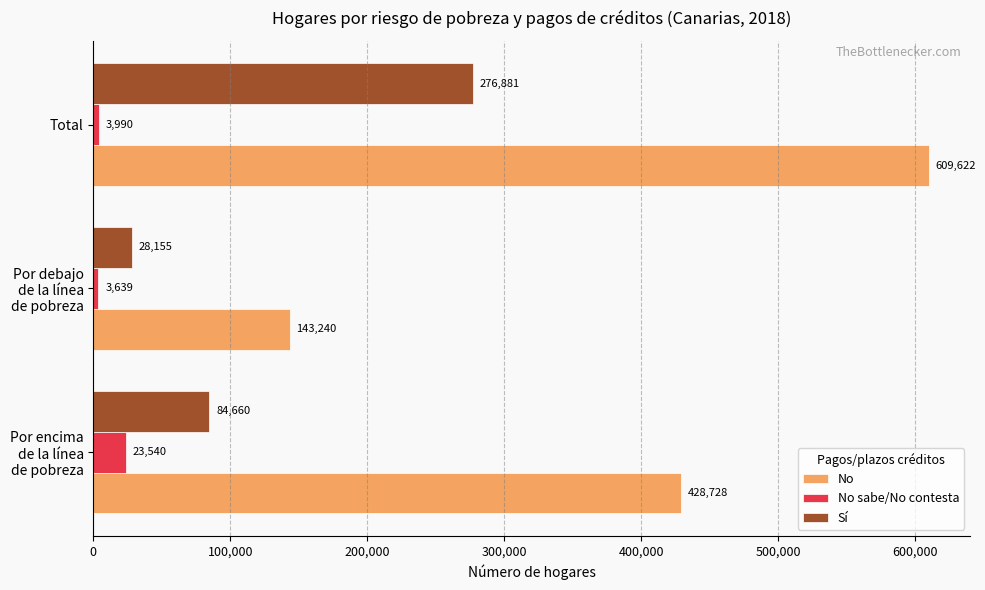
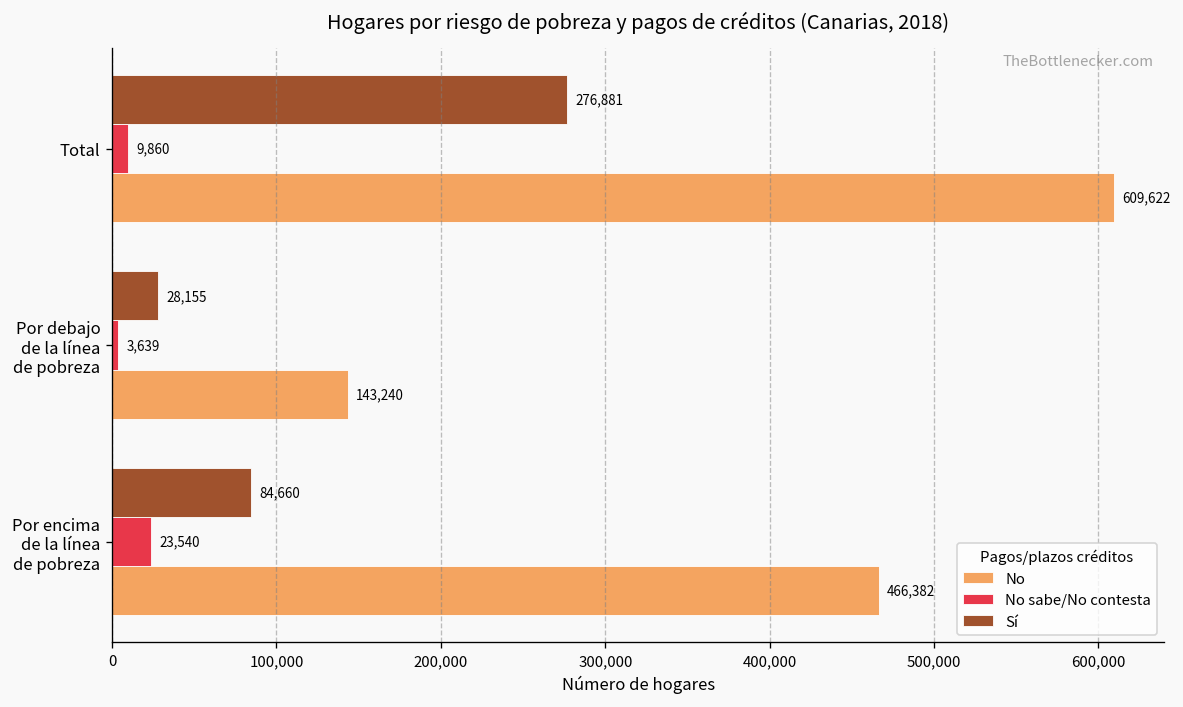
  {
    "No": {
      "Total": "609,622",
      "Por debajo de la línea de pobreza": "143,240",
-     "Por encima de la línea de pobreza": "428,728"
+     "Por encima de la línea de pobreza": "466,382"
    },
    "No sabe/No contesta": {
-     "Total": "3,990",
+     "Total": "9,860",
      "Por debajo de la línea de pobreza": "3,639",
      "Por encima de la línea de pobreza": "23,540"
    },
    "Sí": {
      "Total": "276,881",
      "Por debajo de la línea de pobreza": "28,155",
      "Por encima de la línea de pobreza": "84,660"
    }
  }
